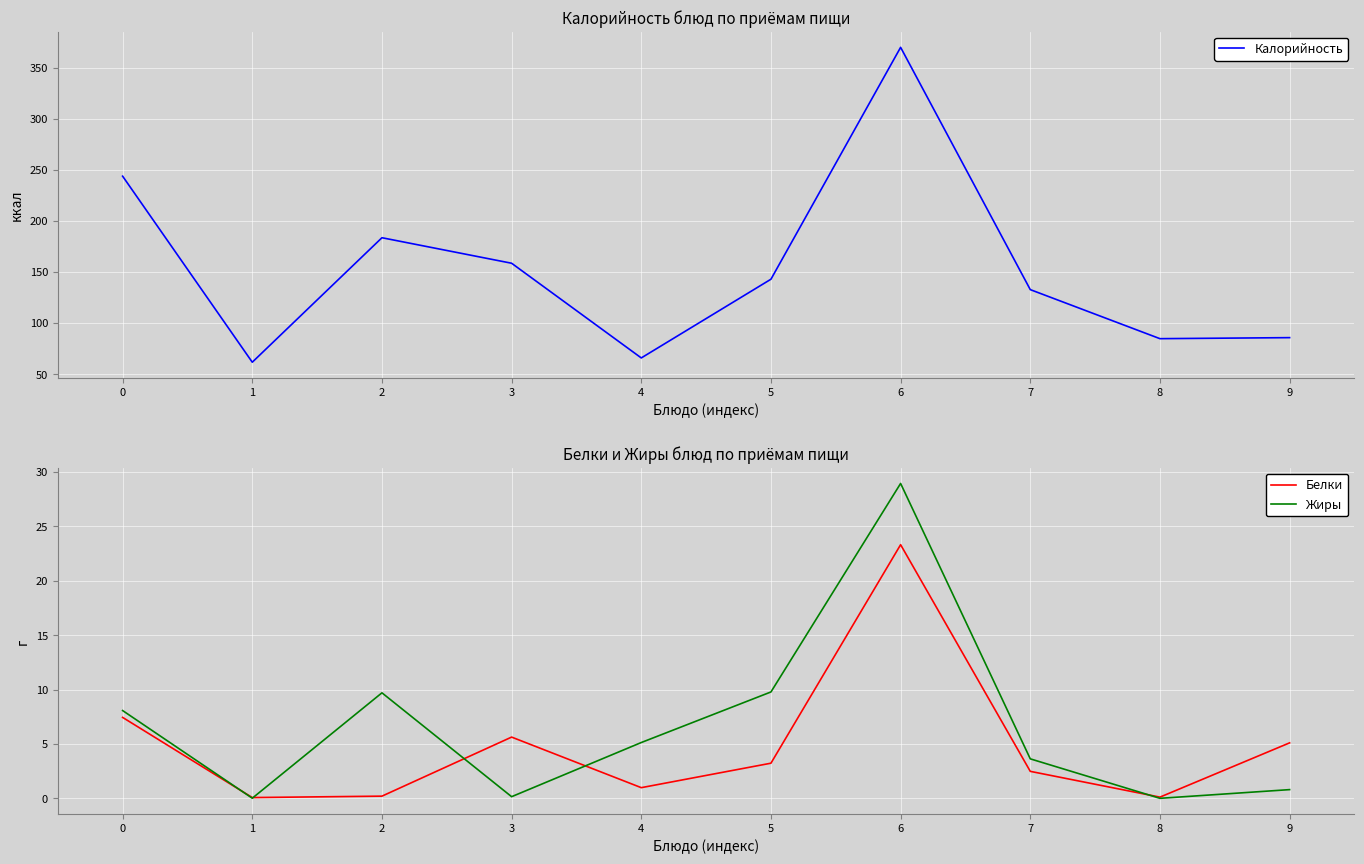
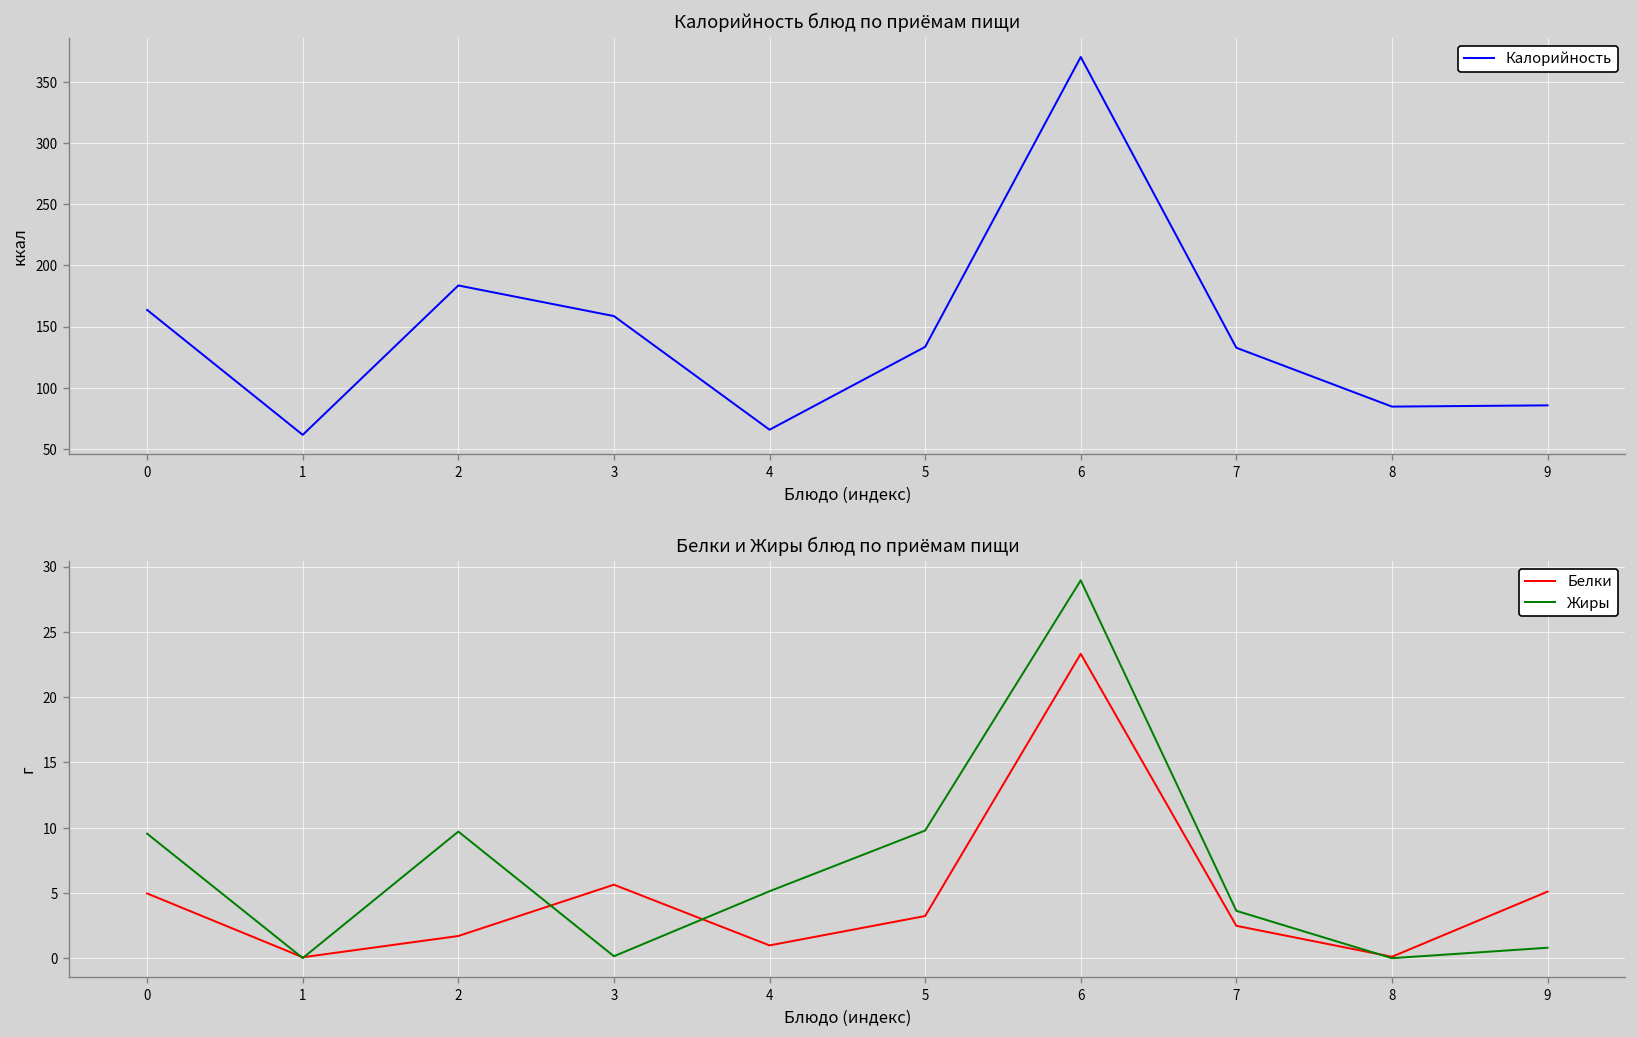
  {
    "Калорийность блюд по приёмам пищи": {
-     "0": 244,
+     "0": 164,
      "1": 62,
      "2": 184,
      "3": 159,
      "4": 66,
-     "5": 143,
+     "5": 133,
      "6": 370,
      "7": 133,
      "8": 85,
      "9": 86
    },
    "Белки и Жиры блюд по приёмам пищи": {
      "Белки": {
-       "0": 7.4,
-       "2": 0.2,
+       "0": 5.0,
+       "2": 1.7,
        "3": 5.6,
        "4": 1.0,
        "5": 3.2,
        "6": 23.3,
        "7": 2.5,
        "9": 5.1
      },
      "Жиры": {
-       "0": 8.1,
+       "0": 9.5,
        "2": 9.7,
        "3": 0.2,
        "4": 5.1,
        "5": 9.8,
        "6": 29.0,
        "7": 3.6,
        "9": 0.8
      }
    }
  }
